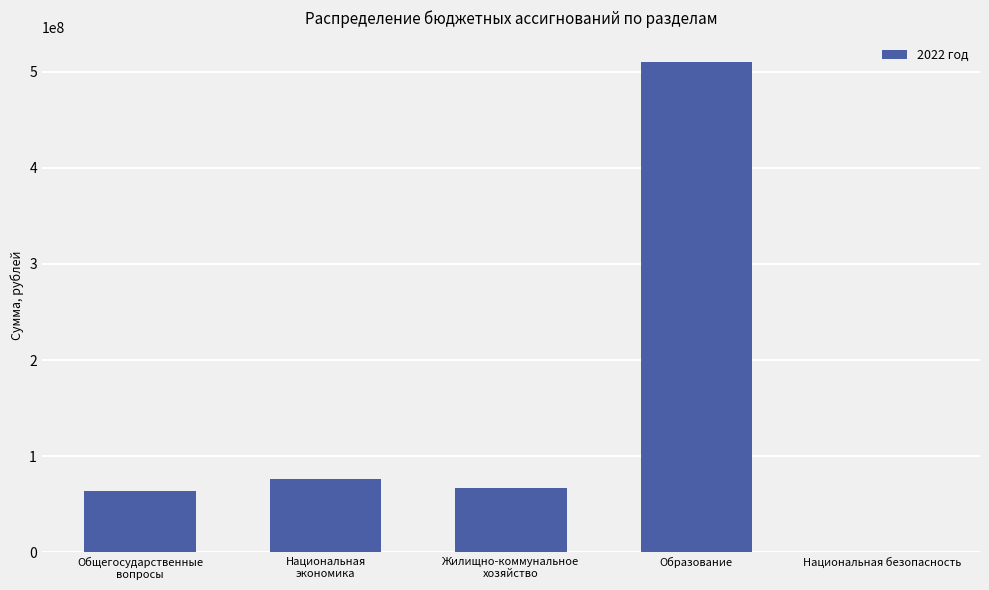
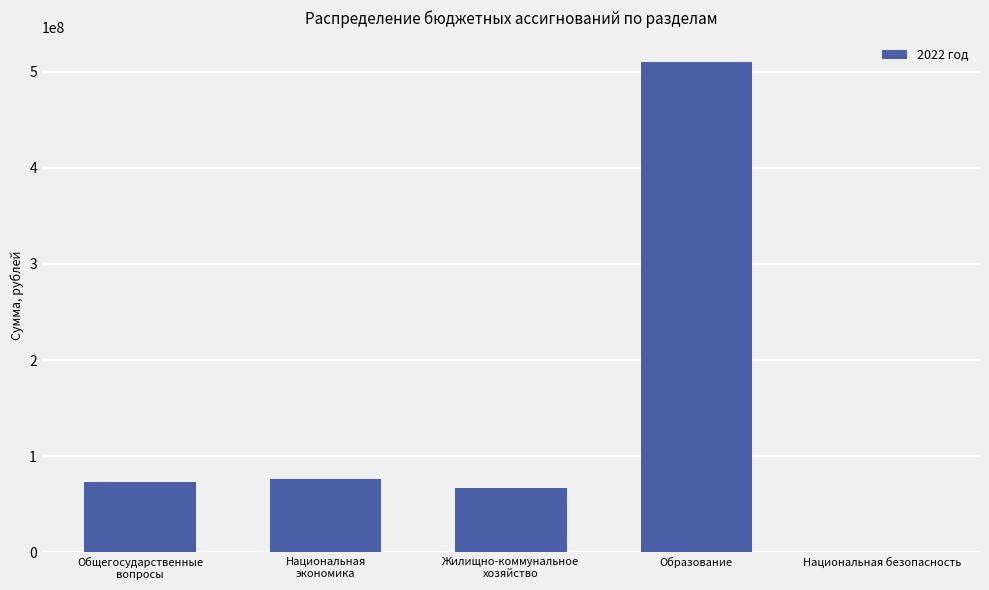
  {
-   "Общегосударственные вопросы": 60000000,
+   "Общегосударственные вопросы": 70000000,
    "Национальная экономика": 80000000,
    "Жилищно-коммунальное хозяйство": 70000000,
    "Образование": 510000000
  }
